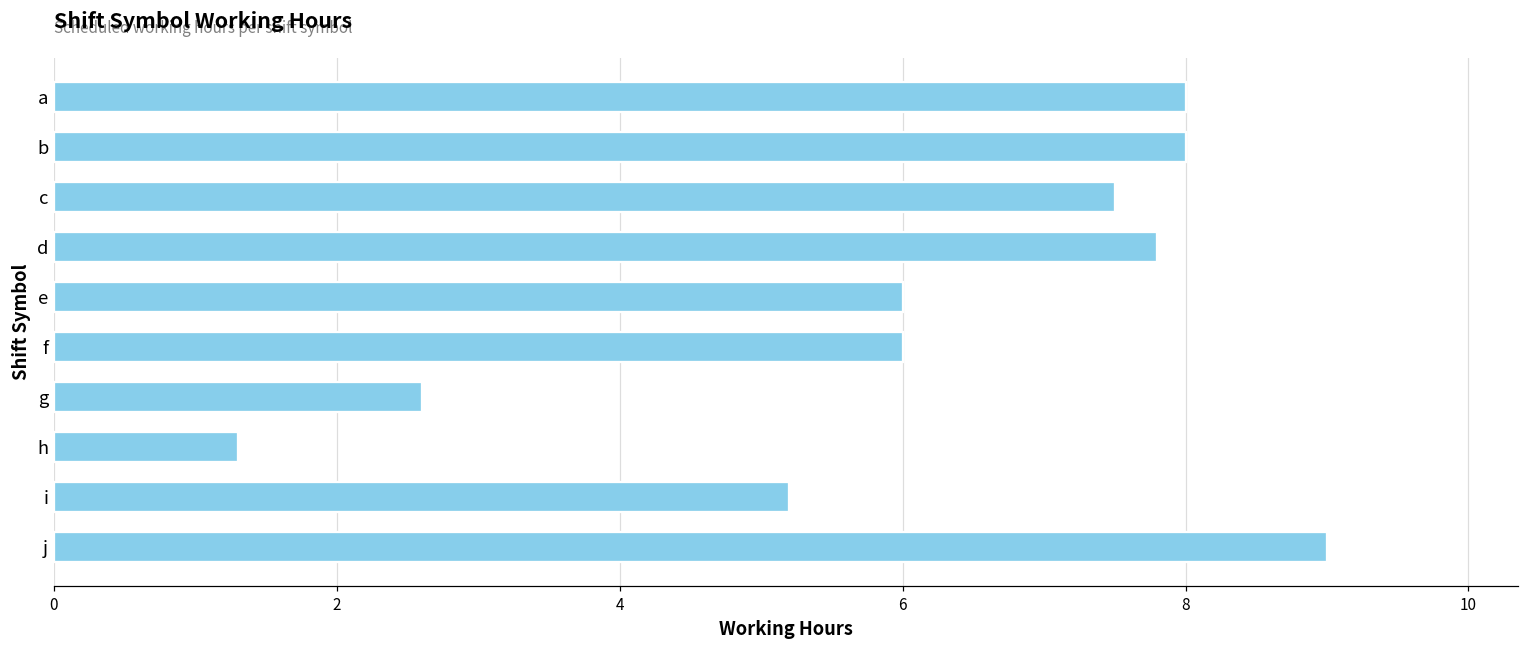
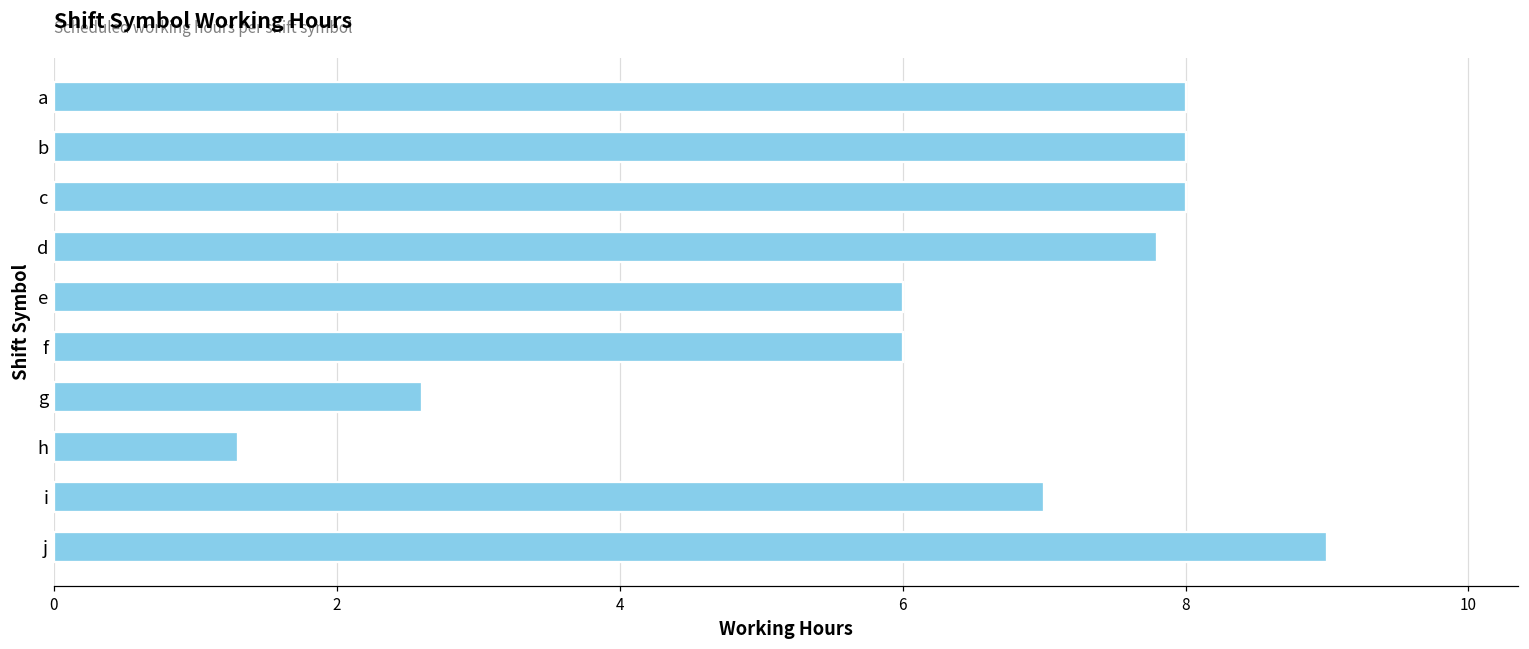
  {
    "a": 8.0,
    "b": 8.0,
-   "c": 7.5,
+   "c": 8.0,
    "d": 7.8,
    "e": 6.0,
    "f": 6.0,
    "g": 2.6,
    "h": 1.3,
-   "i": 5.2,
+   "i": 7.0,
    "j": 9.0
  }
